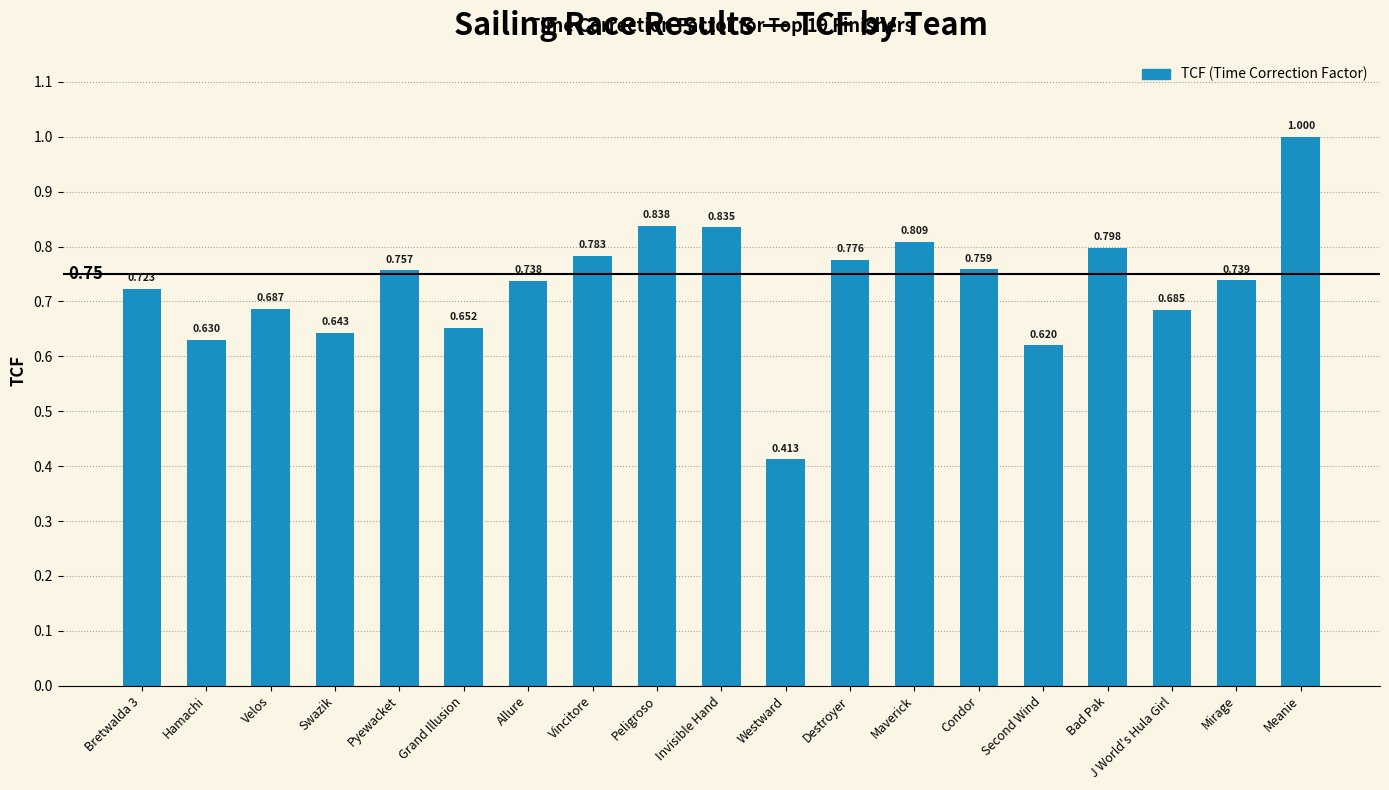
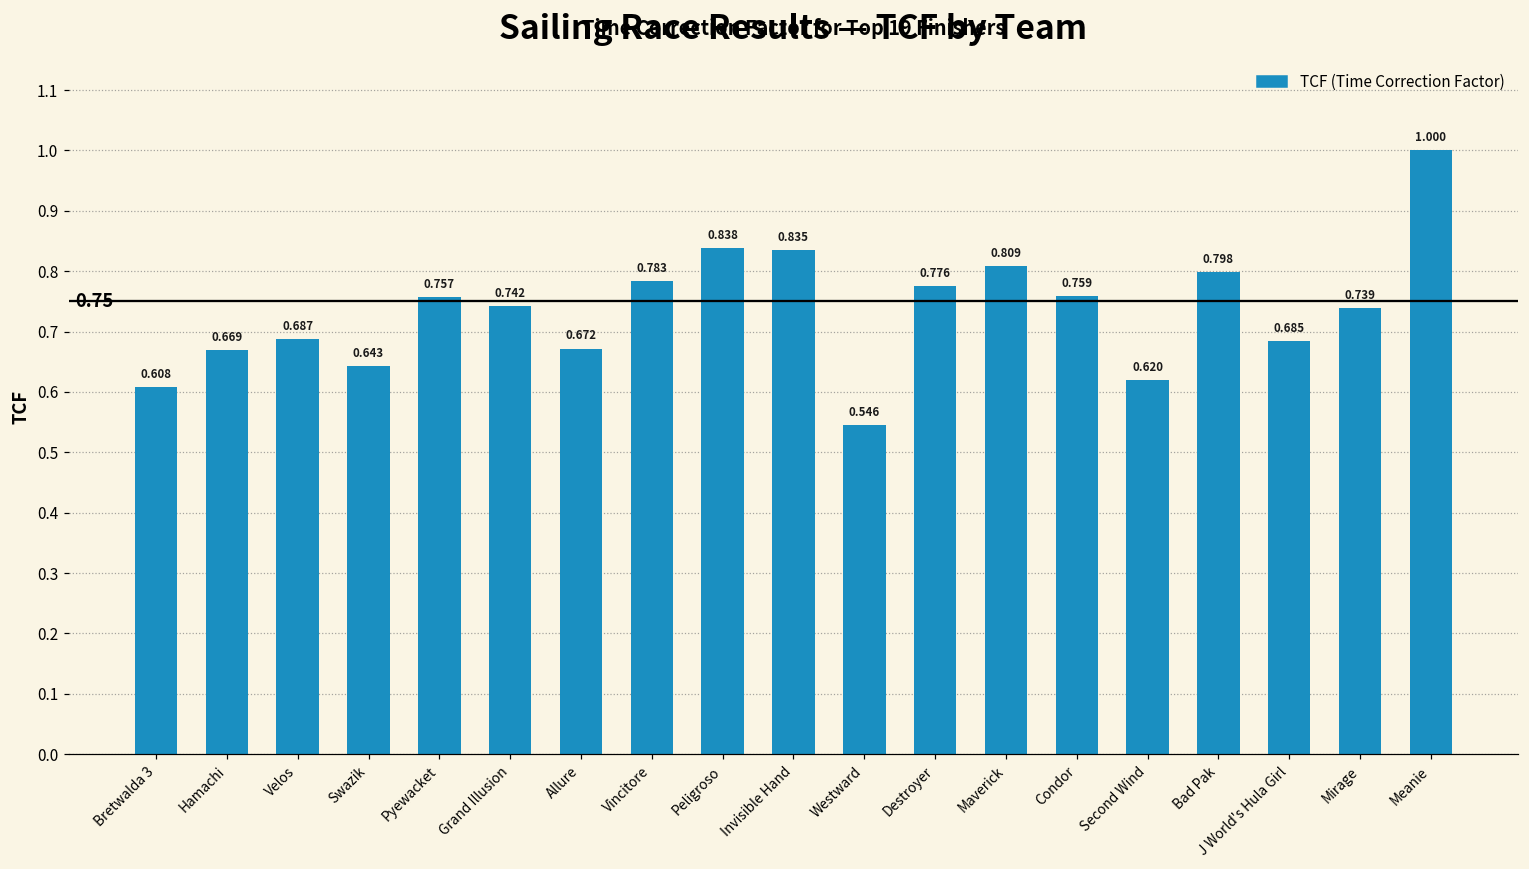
  {
-   "Bretwalda 3": 0.723,
-   "Hamachi": 0.630,
+   "Bretwalda 3": 0.608,
+   "Hamachi": 0.669,
    "Velos": 0.687,
    "Swazik": 0.643,
    "Pyewacket": 0.757,
-   "Grand Illusion": 0.652,
-   "Allure": 0.738,
+   "Grand Illusion": 0.742,
+   "Allure": 0.672,
    "Vincitore": 0.783,
    "Peligroso": 0.838,
    "Invisible Hand": 0.835,
-   "Westward": 0.413,
+   "Westward": 0.546,
    "Destroyer": 0.776,
    "Maverick": 0.809,
    "Condor": 0.759,
    "Second Wind": 0.620,
    "Bad Pak": 0.798,
    "J World's Hula Girl": 0.685,
    "Mirage": 0.739,
    "Meanie": 1.000
  }
